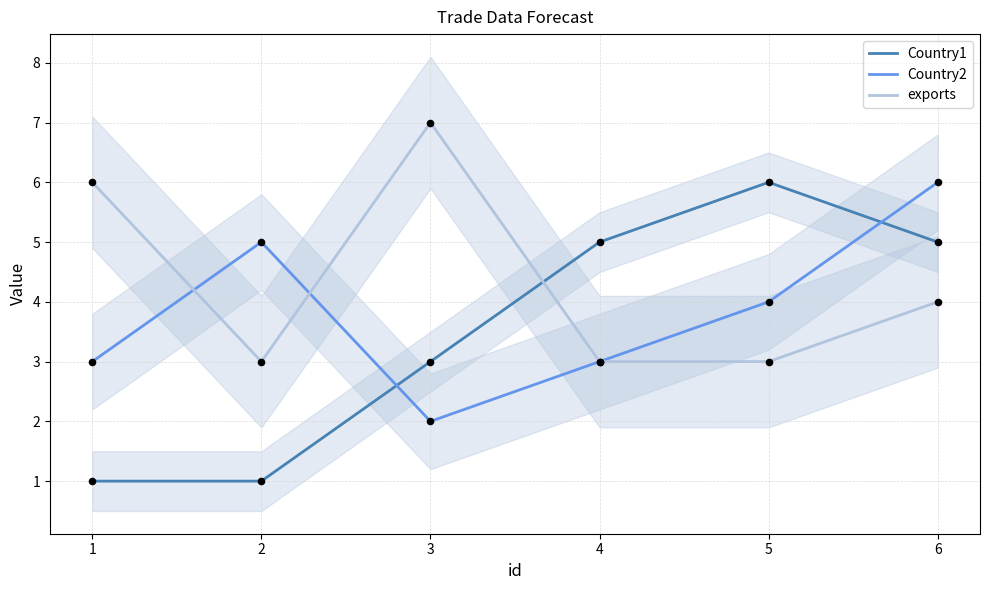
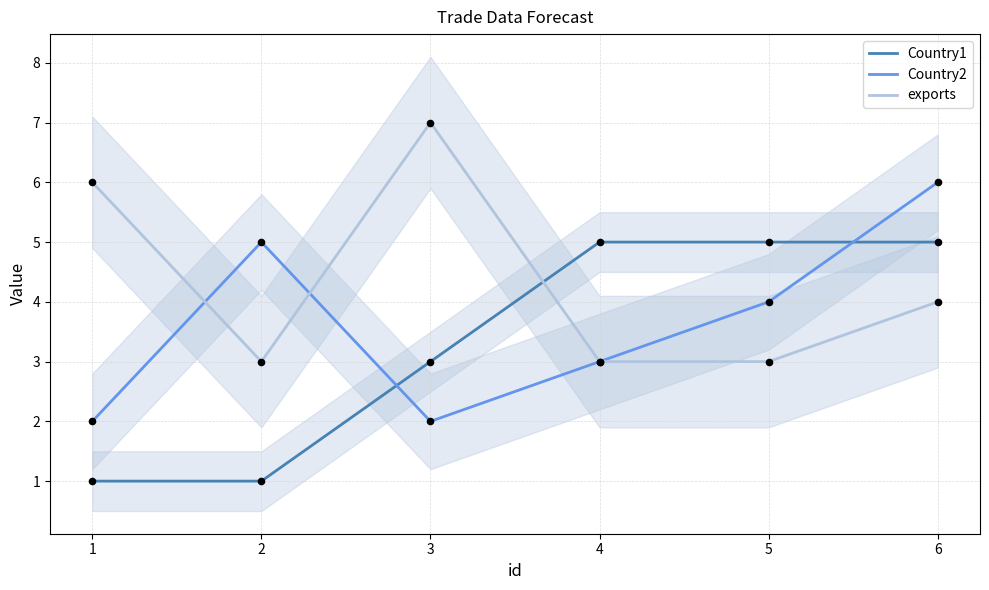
  {
    "Country1": {
      "1": 1,
      "2": 1,
      "3": 3,
      "4": 5,
-     "5": 6,
+     "5": 5,
      "6": 5
    },
    "Country2": {
-     "1": 3,
+     "1": 2,
      "2": 5,
      "3": 2,
      "5": 4,
      "6": 6
    }
  }
